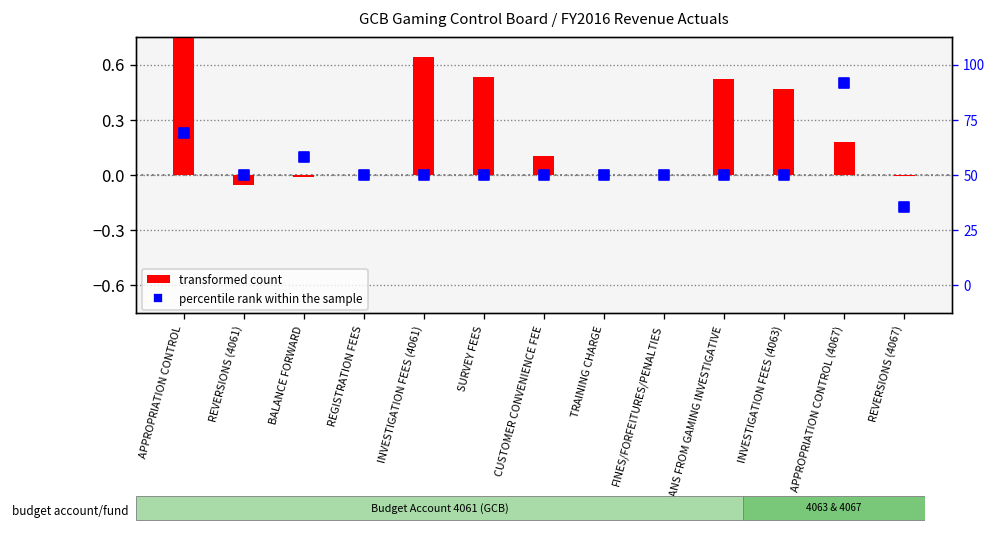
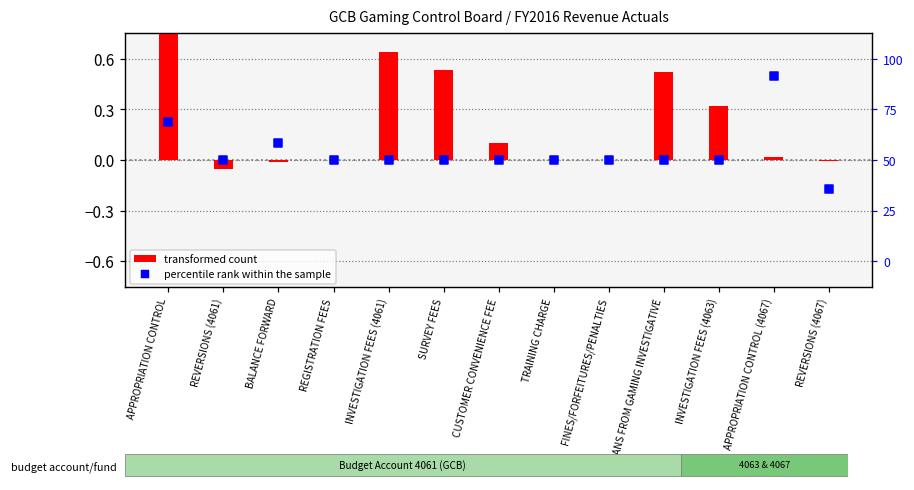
  {
    "transformed count": {
      "REVERSIONS (4061)": -0.06,
      "INVESTIGATION FEES (4061)": 0.64,
      "SURVEY FEES": 0.53,
      "CUSTOMER CONVENIENCE FEE": 0.10,
      "TRANS FROM GAMING INVESTIGATIVE": 0.52,
-     "INVESTIGATION FEES (4063)": 0.47,
-     "APPROPRIATION CONTROL (4067)": 0.18
+     "INVESTIGATION FEES (4063)": 0.32,
+     "APPROPRIATION CONTROL (4067)": 0.02
    }
  }
